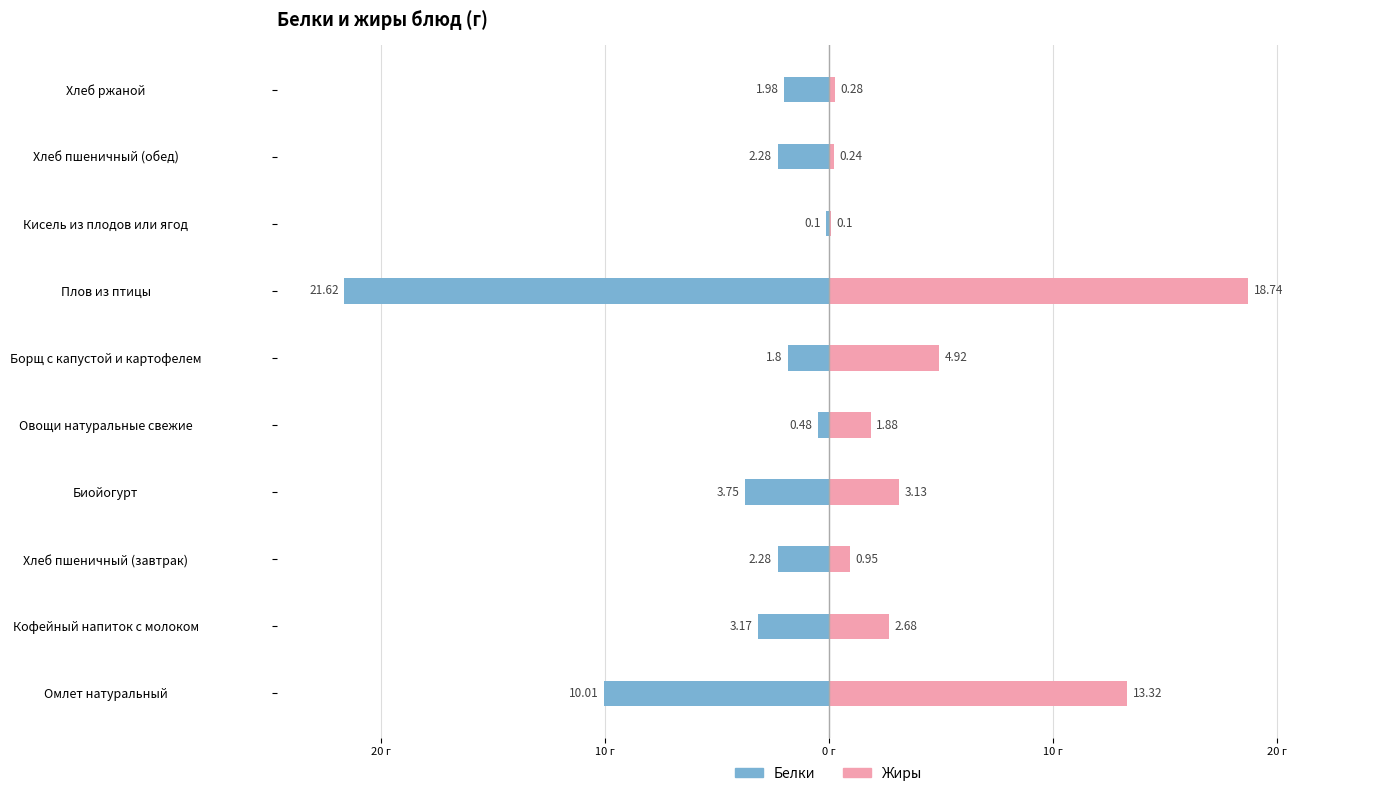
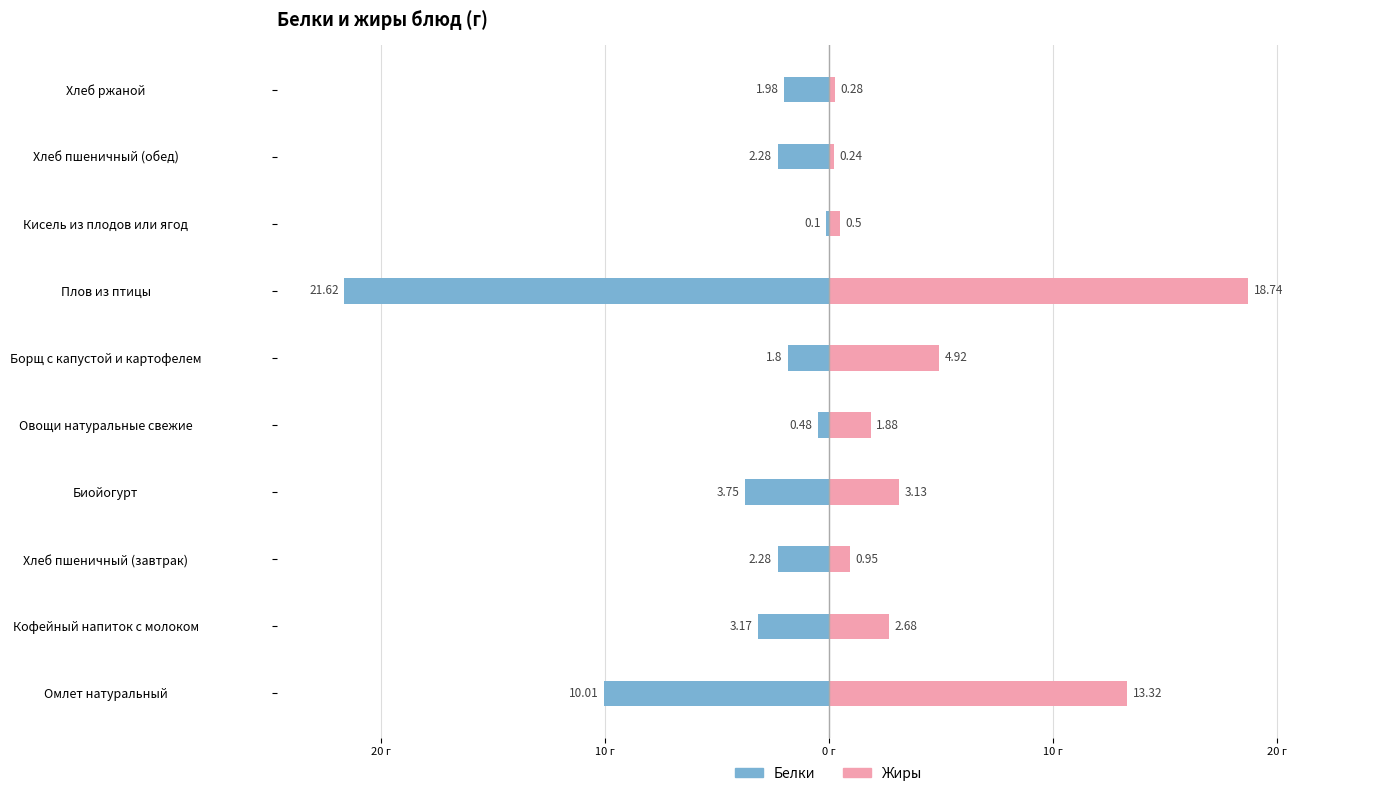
  {
    "Жиры": {
      "Хлеб ржаной": 0.28,
      "Хлеб пшеничный (обед)": 0.24,
-     "Кисель из плодов или ягод": 0.1,
+     "Кисель из плодов или ягод": 0.5,
      "Плов из птицы": 18.74,
      "Борщ с капустой и картофелем": 4.92,
      "Овощи натуральные свежие": 1.88,
      "Биойогурт": 3.13,
      "Хлеб пшеничный (завтрак)": 0.95,
      "Кофейный напиток с молоком": 2.68,
      "Омлет натуральный": 13.32
    }
  }
